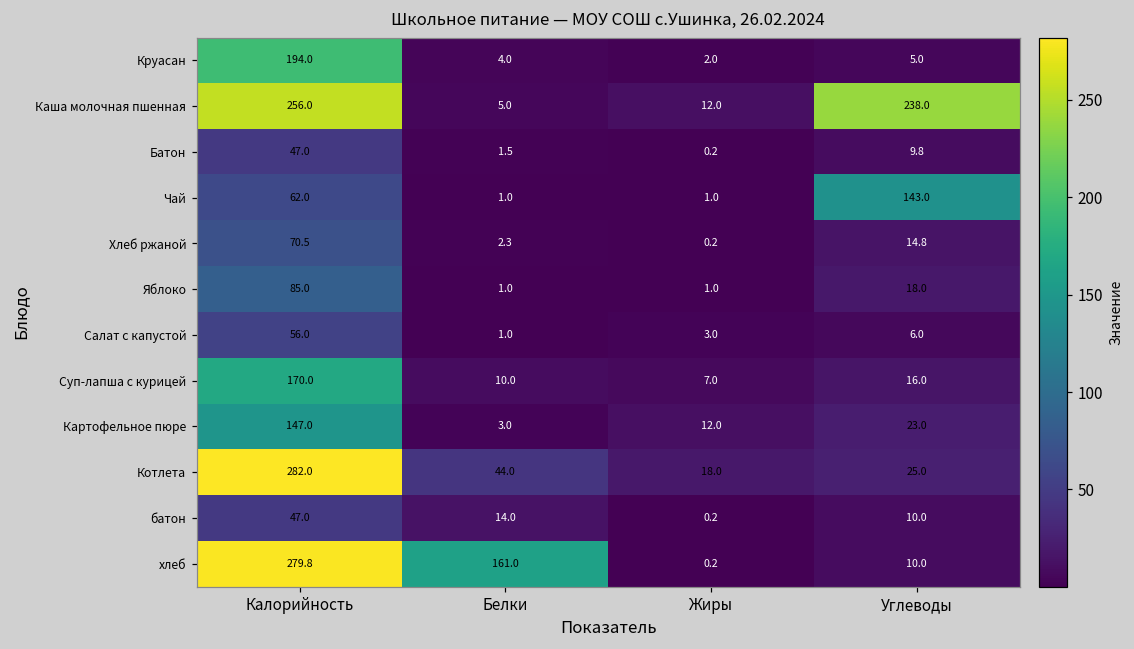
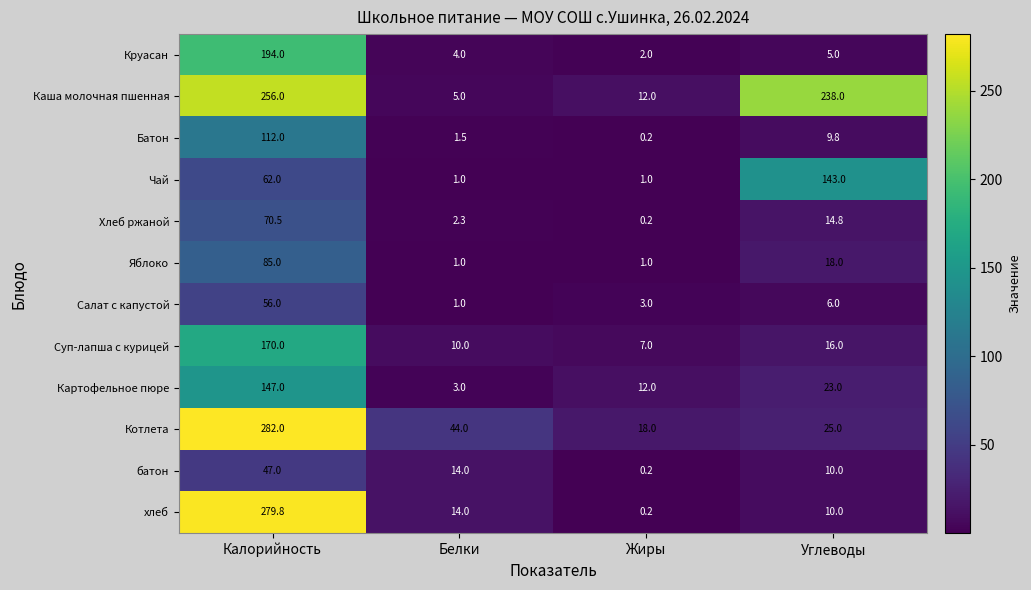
  {
    "Круасан": {
      "Калорийность": 194.0,
      "Белки": 4.0,
      "Жиры": 2.0,
      "Углеводы": 5.0
    },
    "Каша молочная пшенная": {
      "Калорийность": 256.0,
      "Белки": 5.0,
      "Жиры": 12.0,
      "Углеводы": 238.0
    },
    "Батон": {
-     "Калорийность": 47.0,
+     "Калорийность": 112.0,
      "Белки": 1.5,
      "Жиры": 0.2,
      "Углеводы": 9.8
    },
    "Чай": {
      "Калорийность": 62.0,
      "Белки": 1.0,
      "Жиры": 1.0,
      "Углеводы": 143.0
    },
    "Хлеб ржаной": {
      "Калорийность": 70.5,
      "Белки": 2.3,
      "Жиры": 0.2,
      "Углеводы": 14.8
    },
    "Яблоко": {
      "Калорийность": 85.0,
      "Белки": 1.0,
      "Жиры": 1.0,
      "Углеводы": 18.0
    },
    "Салат с капустой": {
      "Калорийность": 56.0,
      "Белки": 1.0,
      "Жиры": 3.0,
      "Углеводы": 6.0
    },
    "Суп-лапша с курицей": {
      "Калорийность": 170.0,
      "Белки": 10.0,
      "Жиры": 7.0,
      "Углеводы": 16.0
    },
    "Картофельное пюре": {
      "Калорийность": 147.0,
      "Белки": 3.0,
      "Жиры": 12.0,
      "Углеводы": 23.0
    },
    "Котлета": {
      "Калорийность": 282.0,
      "Белки": 44.0,
      "Жиры": 18.0,
      "Углеводы": 25.0
    },
    "батон": {
      "Калорийность": 47.0,
      "Белки": 14.0,
      "Жиры": 0.2,
      "Углеводы": 10.0
    },
    "хлеб": {
      "Калорийность": 279.8,
-     "Белки": 161.0,
+     "Белки": 14.0,
      "Жиры": 0.2,
      "Углеводы": 10.0
    }
  }
